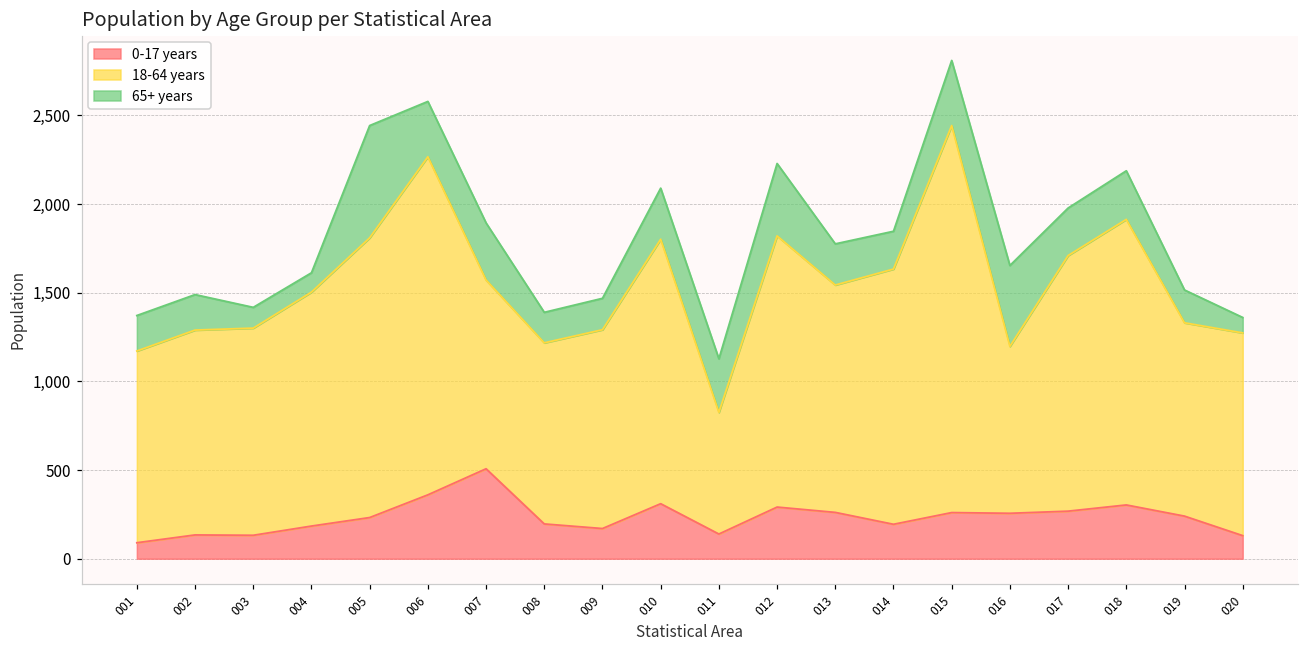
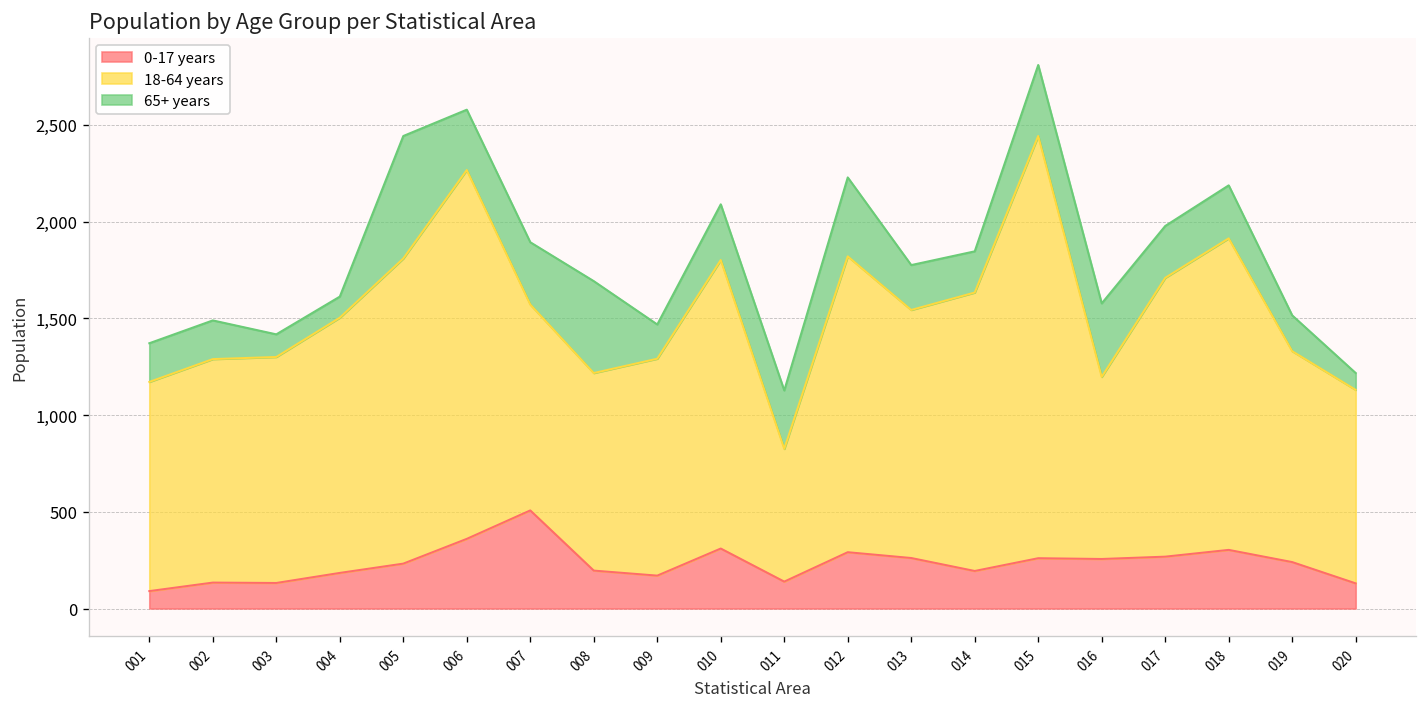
  {
    "0-17 years": {
      "001": "90",
      "002": "130",
      "003": "130",
      "004": "180",
      "005": "230",
      "006": "360",
      "007": "510",
      "008": "200",
      "009": "170",
      "010": "310",
      "011": "140",
      "012": "290",
      "013": "260",
      "014": "190",
      "015": "260",
      "016": "260",
      "017": "270",
      "018": "300",
      "019": "240",
      "020": "130"
    },
    "18-64 years": {
      "001": "1,080",
      "002": "1,160",
      "003": "1,170",
      "004": "1,320",
      "005": "1,580",
      "006": "1,910",
      "007": "1,060",
      "008": "1,020",
      "009": "1,120",
      "010": "1,490",
      "011": "690",
      "012": "1,530",
      "013": "1,280",
      "014": "1,440",
      "015": "2,180",
      "016": "940",
      "017": "1,440",
      "018": "1,610",
      "019": "1,090",
-     "020": "1,140"
+     "020": "1,000"
    },
    "65+ years": {
      "001": "200",
      "002": "200",
      "003": "120",
      "004": "110",
      "005": "630",
      "006": "310",
      "007": "320",
-     "008": "170",
+     "008": "480",
      "009": "180",
      "010": "290",
      "011": "300",
      "012": "410",
      "013": "230",
      "014": "210",
      "015": "370",
-     "016": "460",
+     "016": "380",
      "017": "270",
      "018": "270",
      "019": "190",
      "020": "90"
    }
  }
